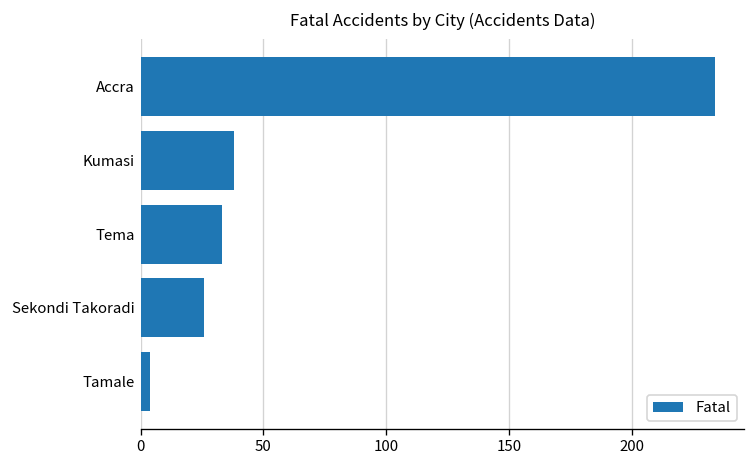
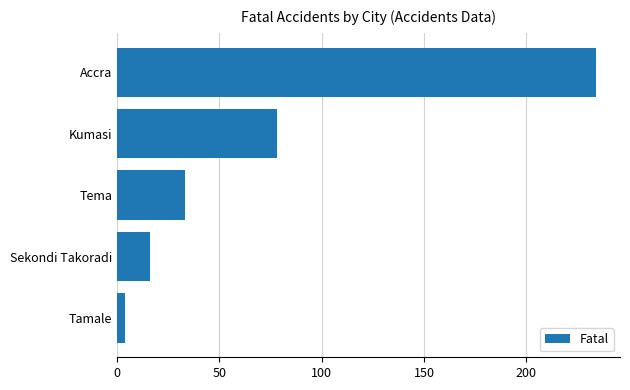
  {
    "Accra": 234,
-   "Kumasi": 38,
+   "Kumasi": 78,
    "Tema": 33,
-   "Sekondi Takoradi": 26,
+   "Sekondi Takoradi": 16,
    "Tamale": 4
  }
